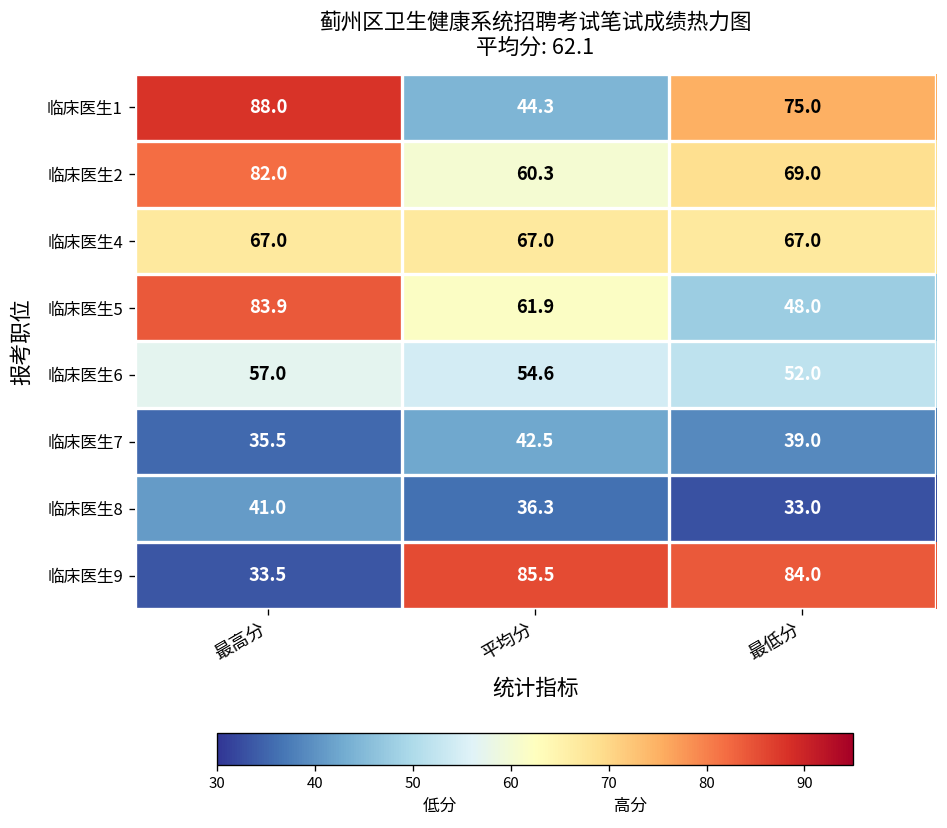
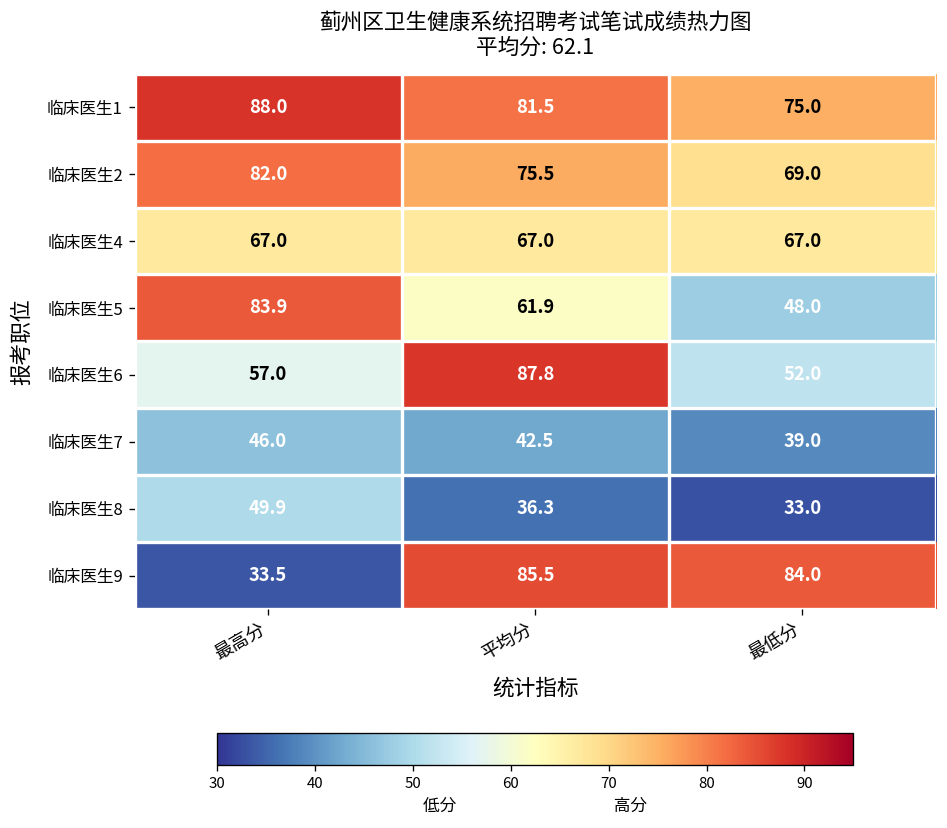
  {
    "临床医生1": {
      "最高分": 88.0,
-     "平均分": 44.3,
+     "平均分": 81.5,
      "最低分": 75.0
    },
    "临床医生2": {
      "最高分": 82.0,
-     "平均分": 60.3,
+     "平均分": 75.5,
      "最低分": 69.0
    },
    "临床医生4": {
      "最高分": 67.0,
      "平均分": 67.0,
      "最低分": 67.0
    },
    "临床医生5": {
      "最高分": 83.9,
      "平均分": 61.9,
      "最低分": 48.0
    },
    "临床医生6": {
      "最高分": 57.0,
-     "平均分": 54.6,
+     "平均分": 87.8,
      "最低分": 52.0
    },
    "临床医生7": {
-     "最高分": 35.5,
+     "最高分": 46.0,
      "平均分": 42.5,
      "最低分": 39.0
    },
    "临床医生8": {
-     "最高分": 41.0,
+     "最高分": 49.9,
      "平均分": 36.3,
      "最低分": 33.0
    },
    "临床医生9": {
      "最高分": 33.5,
      "平均分": 85.5,
      "最低分": 84.0
    }
  }
